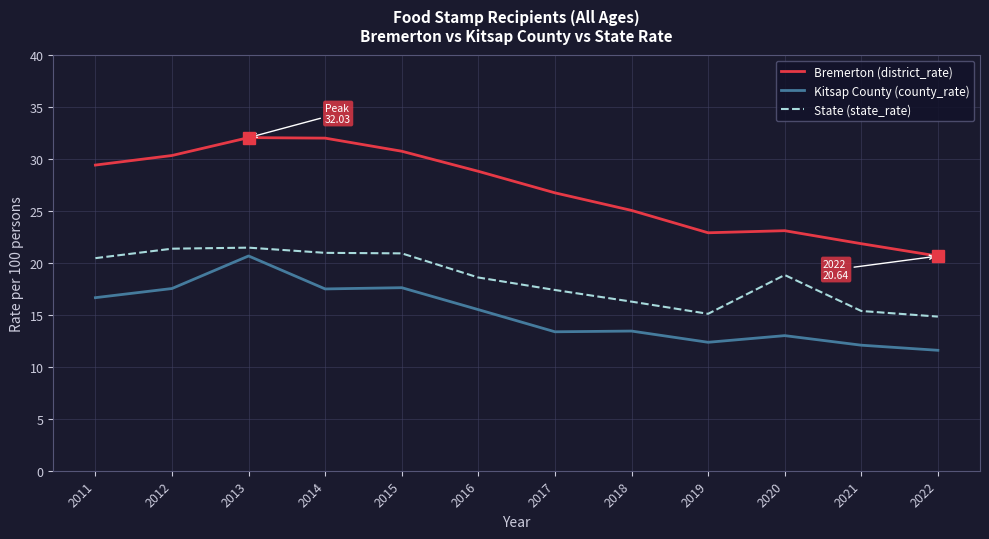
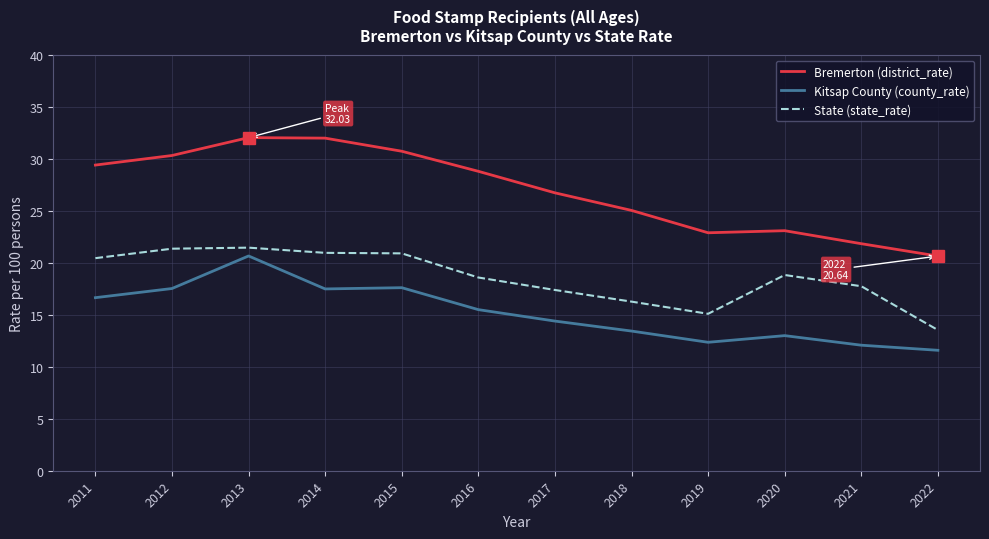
  {
    "Kitsap County (county_rate)": {
      "2011": 16.6,
      "2012": 17.5,
      "2013": 20.7,
      "2014": 17.5,
      "2015": 17.6,
      "2016": 15.5,
-     "2017": 13.4,
+     "2017": 14.4,
      "2018": 13.4,
      "2019": 12.4,
      "2020": 13.0,
      "2021": 12.1,
      "2022": 11.6
    },
    "State (state_rate)": {
      "2011": 20.4,
      "2012": 21.4,
      "2013": 21.5,
      "2014": 21.0,
      "2015": 20.9,
      "2016": 18.6,
      "2017": 17.4,
      "2018": 16.3,
      "2019": 15.1,
      "2020": 18.8,
-     "2021": 15.4,
-     "2022": 14.8
+     "2021": 17.7,
+     "2022": 13.5
    }
  }
